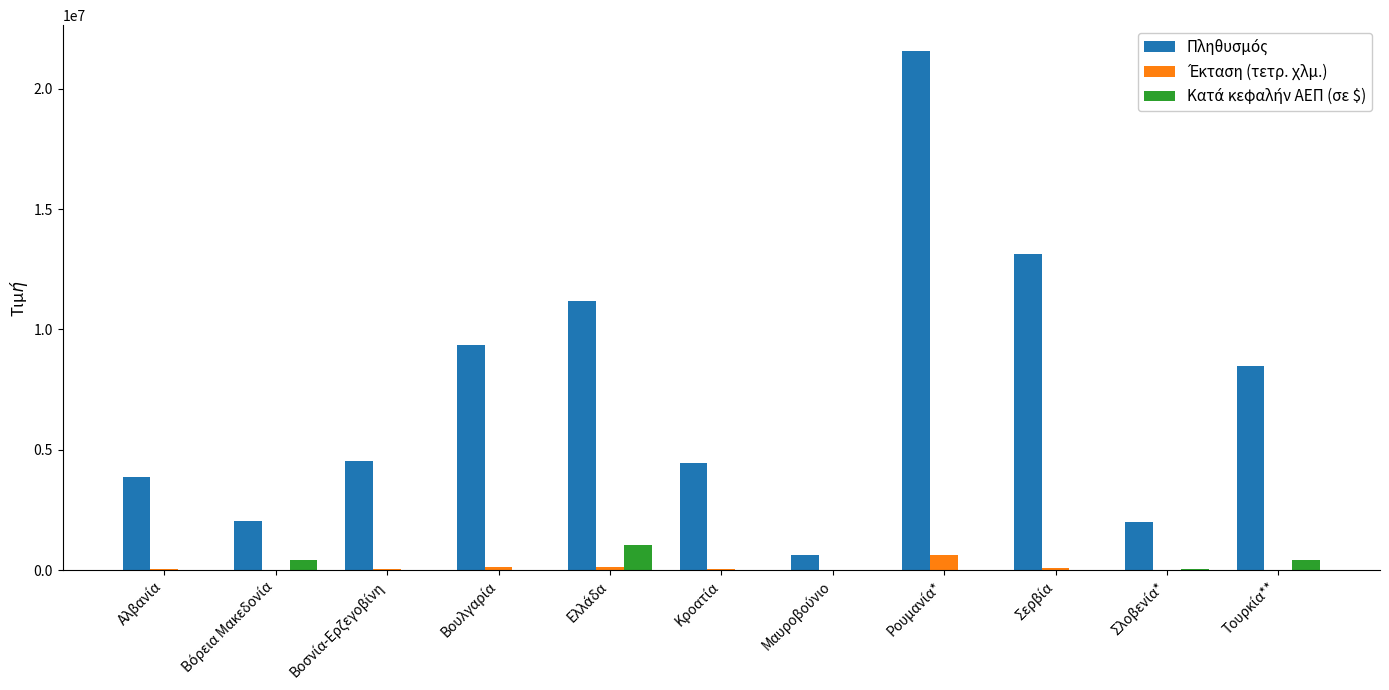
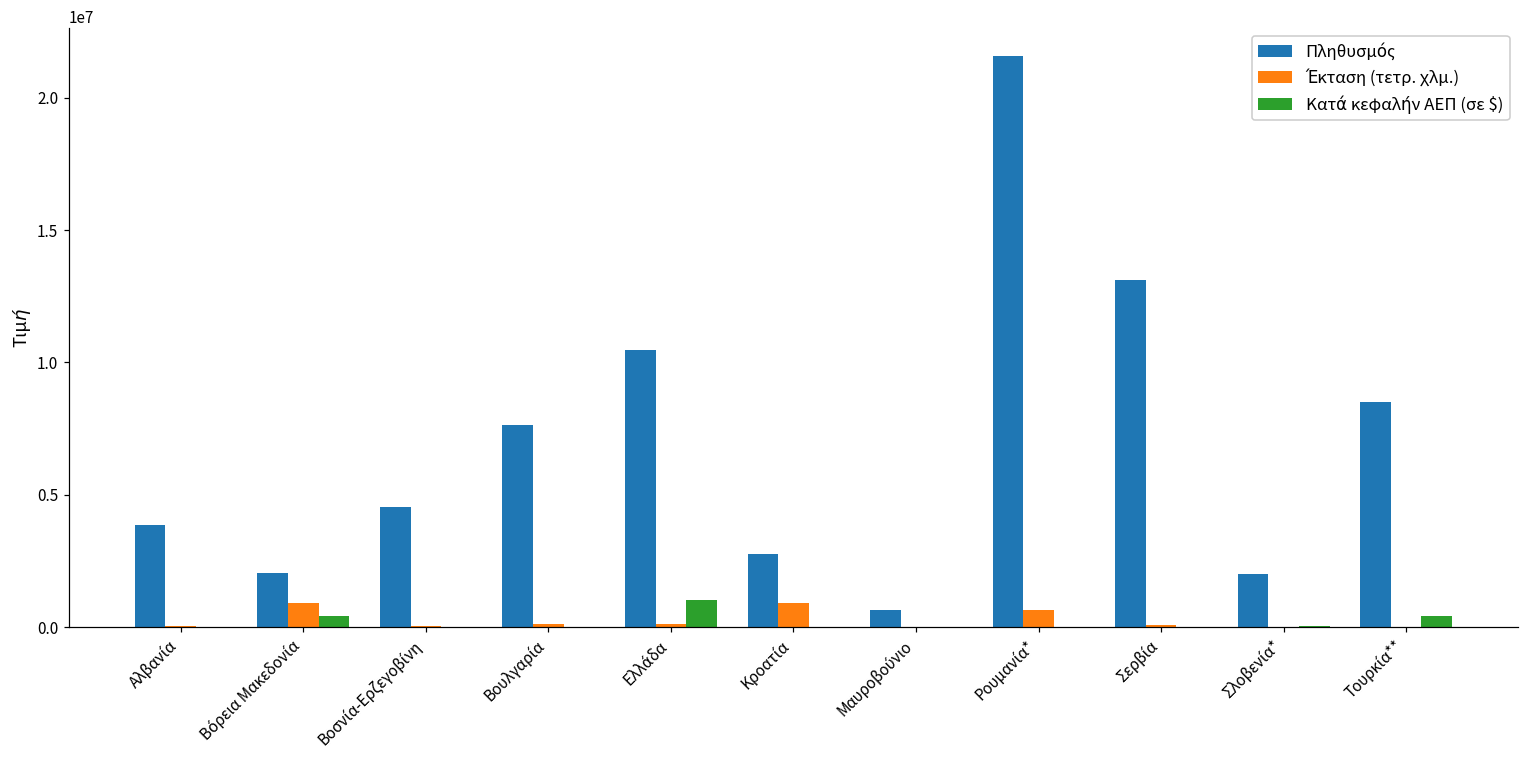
  {
    "Πληθυσμός": {
      "Αλβανία": 3900000,
      "Βόρεια Μακεδονία": 2000000,
      "Βοσνία-Ερζεγοβίνη": 4600000,
-     "Βουλγαρία": 9400000,
-     "Ελλάδα": 11200000,
-     "Κροατία": 4400000,
+     "Βουλγαρία": 7600000,
+     "Ελλάδα": 10500000,
+     "Κροατία": 2800000,
      "Μαυροβούνιο": 600000,
      "Ρουμανία*": 21600000,
      "Σερβία": 13100000,
      "Σλοβενία*": 2000000,
      "Τουρκία**": 8500000
    },
    "Έκταση (τετρ. χλμ.)": {
-     "Βόρεια Μακεδονία": 0,
+     "Βόρεια Μακεδονία": 900000,
      "Βουλγαρία": 100000,
      "Ελλάδα": 100000,
-     "Κροατία": 100000,
+     "Κροατία": 900000,
      "Ρουμανία*": 600000
    },
    "Κατά κεφαλήν ΑΕΠ (σε $)": {
      "Βόρεια Μακεδονία": 400000,
      "Ελλάδα": 1000000,
      "Τουρκία**": 400000
    }
  }
